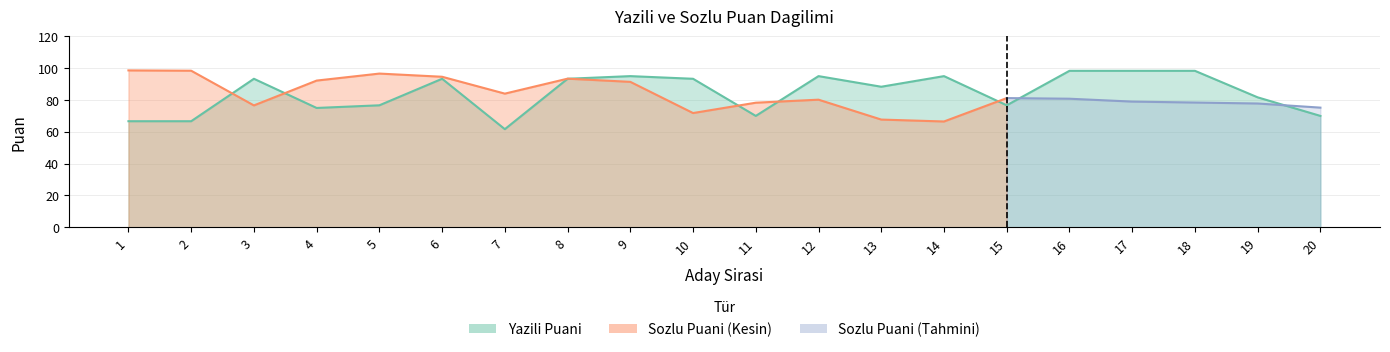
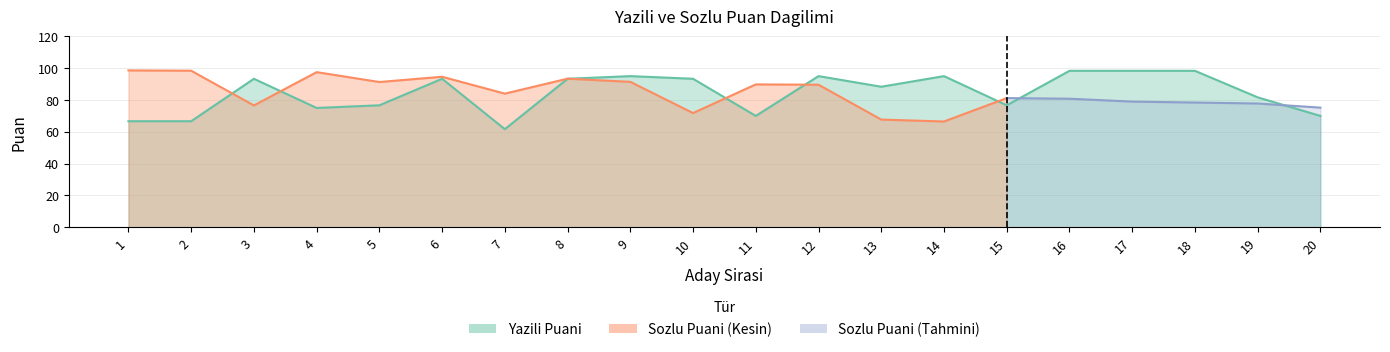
  {
    "Sozlu Puani (Kesin)": {
      "1": 99,
      "2": 98,
      "3": 77,
-     "4": 92,
-     "5": 97,
+     "4": 98,
+     "5": 91,
      "7": 84,
      "9": 91,
      "10": 72,
-     "11": 78,
-     "12": 80,
+     "11": 90,
+     "12": 90,
      "13": 68,
      "14": 67
    }
  }
